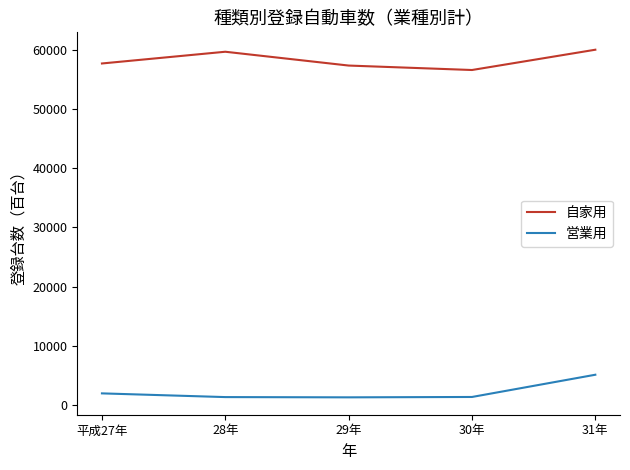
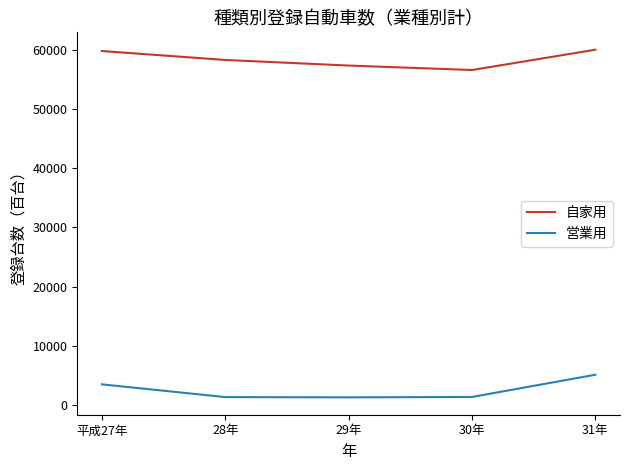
  {
    "自家用": {
-     "平成27年": 58000,
-     "28年": 60000,
+     "平成27年": 60000,
+     "28年": 58000,
      "29年": 57000,
      "30年": 57000,
      "31年": 60000
    },
    "営業用": {
-     "平成27年": 2000,
+     "平成27年": 3000,
      "28年": 1000,
      "29年": 1000,
      "30年": 1000,
      "31年": 5000
    }
  }
